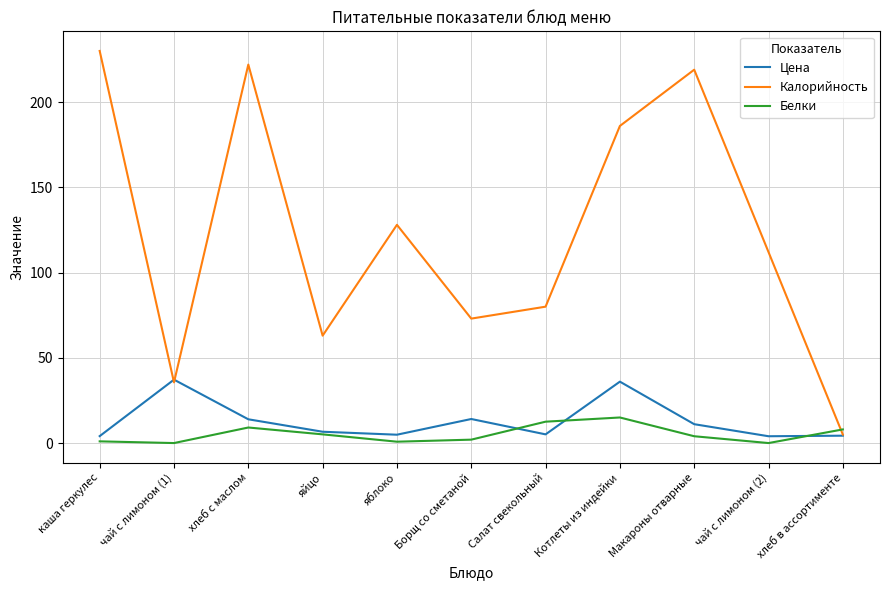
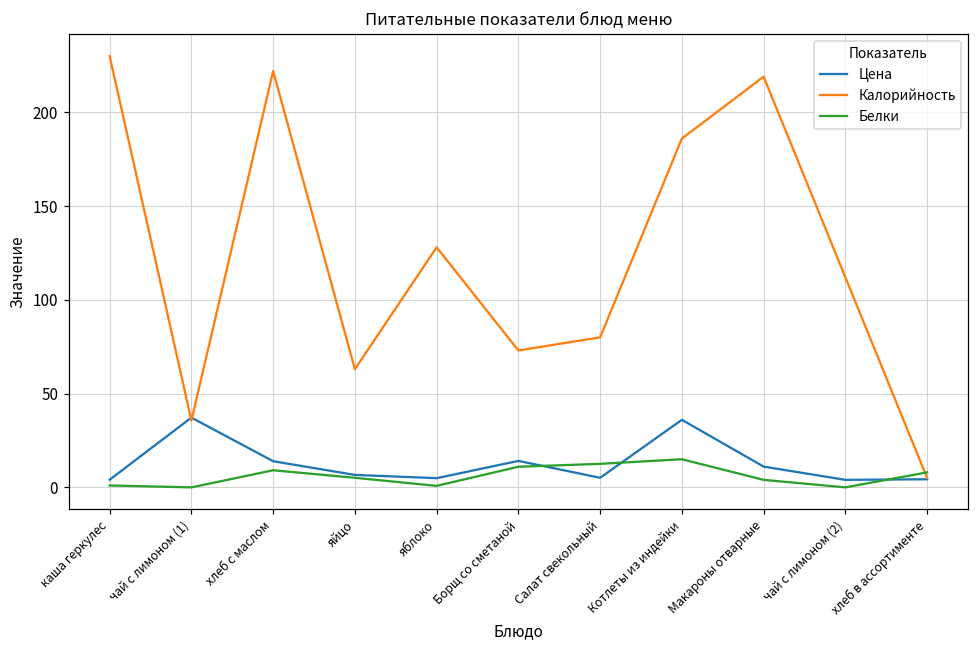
  {
    "Цена": {
      "каша геркулес": 4,
      "чай с лимоном (1)": 37,
      "хлеб с маслом": 14,
      "яйцо": 7,
      "яблоко": 5,
      "Борщ со сметаной": 14,
      "Салат свекольный": 5,
      "Котлеты из индейки": 36,
      "Макароны отварные": 11,
      "чай с лимоном (2)": 4
    },
    "Калорийность": {
      "каша геркулес": 230,
      "чай с лимоном (1)": 36,
      "хлеб с маслом": 222,
      "яйцо": 63,
      "яблоко": 128,
      "Борщ со сметаной": 73,
      "Салат свекольный": 80,
      "Котлеты из индейки": 186,
      "Макароны отварные": 219,
      "чай с лимоном (2)": 112
    },
    "Белки": {
      "каша геркулес": 1,
      "чай с лимоном (1)": 0,
      "хлеб с маслом": 9,
      "яйцо": 5,
      "яблоко": 1,
-     "Борщ со сметаной": 2,
+     "Борщ со сметаной": 11,
      "Салат свекольный": 13,
      "Котлеты из индейки": 15,
      "Макароны отварные": 4,
      "чай с лимоном (2)": 0,
      "хлеб в ассортименте": 8
    }
  }
